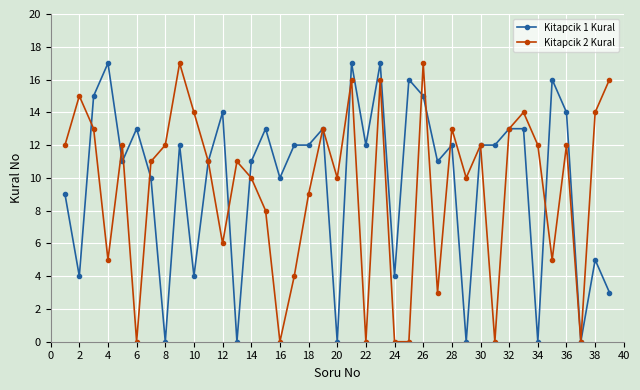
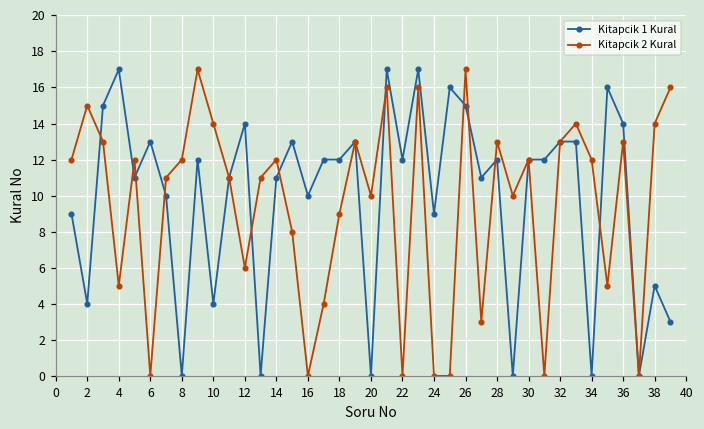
  {
    "Kitapcik 1 Kural": {
      "2": 4,
      "4": 17,
      "6": 13,
      "8": 0,
      "10": 4,
      "12": 14,
      "14": 11,
      "16": 10,
      "18": 12,
      "20": 0,
      "22": 12,
-     "24": 4,
+     "24": 9,
      "26": 15,
      "28": 12,
      "34": 0,
      "36": 14,
      "38": 5
    },
    "Kitapcik 2 Kural": {
      "2": 15,
      "4": 5,
      "6": 0,
      "8": 12,
      "10": 14,
      "12": 6,
-     "14": 10,
+     "14": 12,
      "16": 0,
      "18": 9,
      "20": 10,
      "22": 0,
      "24": 0,
      "26": 17,
      "28": 13,
      "34": 12,
-     "36": 12,
+     "36": 13,
      "38": 14
    }
  }
